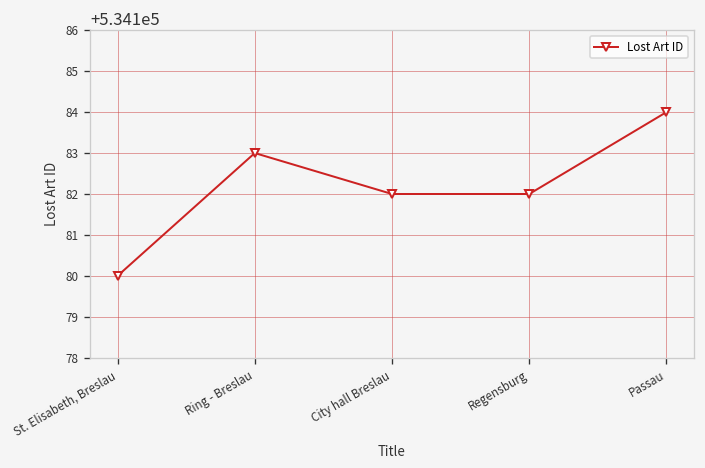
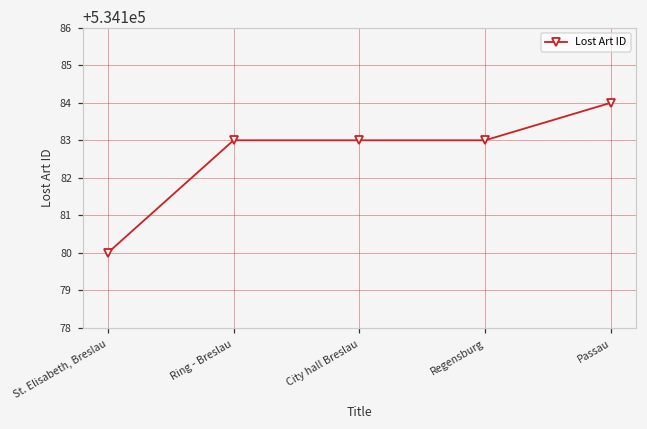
  {
    "St. Elisabeth, Breslau": 534180,
    "Ring - Breslau": 534183,
-   "City hall Breslau": 534182,
-   "Regensburg": 534182,
+   "City hall Breslau": 534183,
+   "Regensburg": 534183,
    "Passau": 534184
  }
